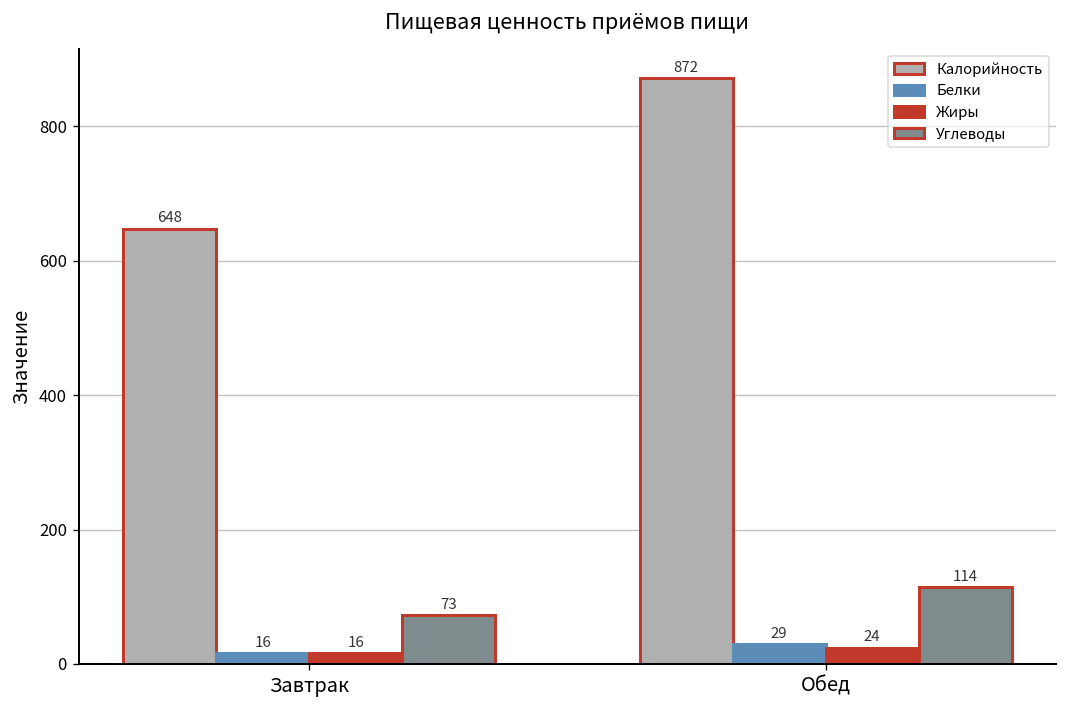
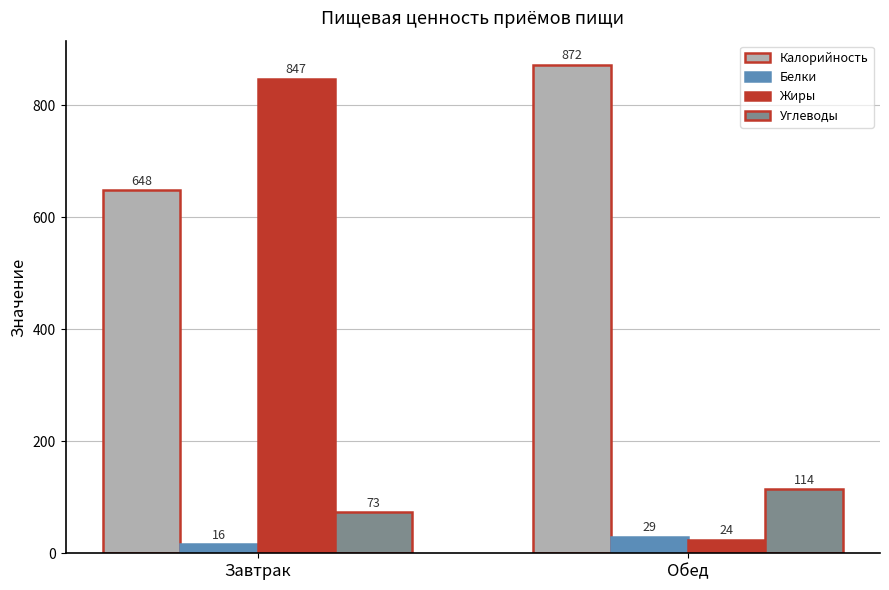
  {
    "Калорийность": {
      "Завтрак": 648,
      "Обед": 872
    },
    "Жиры": {
-     "Завтрак": 16,
+     "Завтрак": 847,
      "Обед": 24
    }
  }
